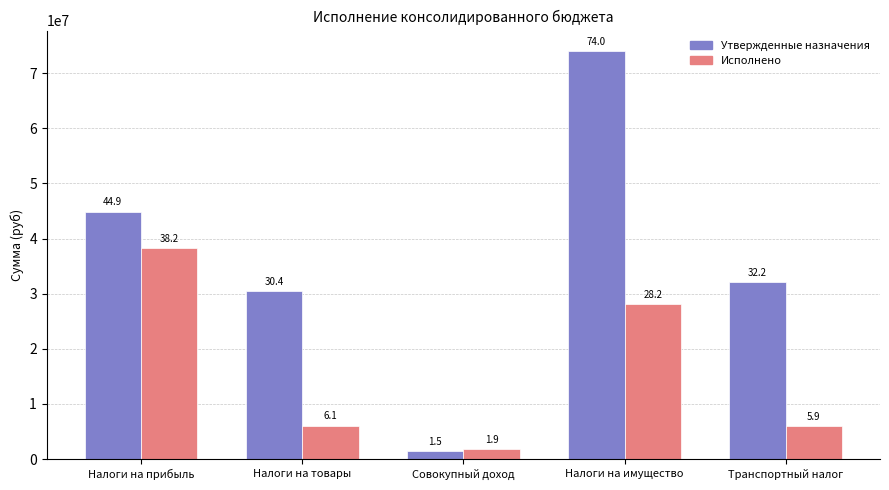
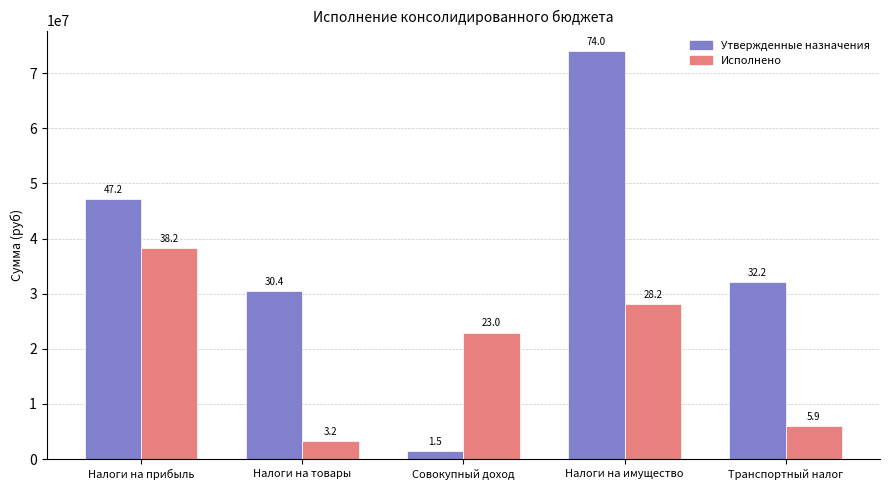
  {
    "Утвержденные назначения": {
-     "Налоги на прибыль": 44.9
+     "Налоги на прибыль": 47.2
    },
    "Исполнено": {
-     "Налоги на товары": 6.1,
-     "Совокупный доход": 1.9
+     "Налоги на товары": 3.2,
+     "Совокупный доход": 23.0
    }
  }
